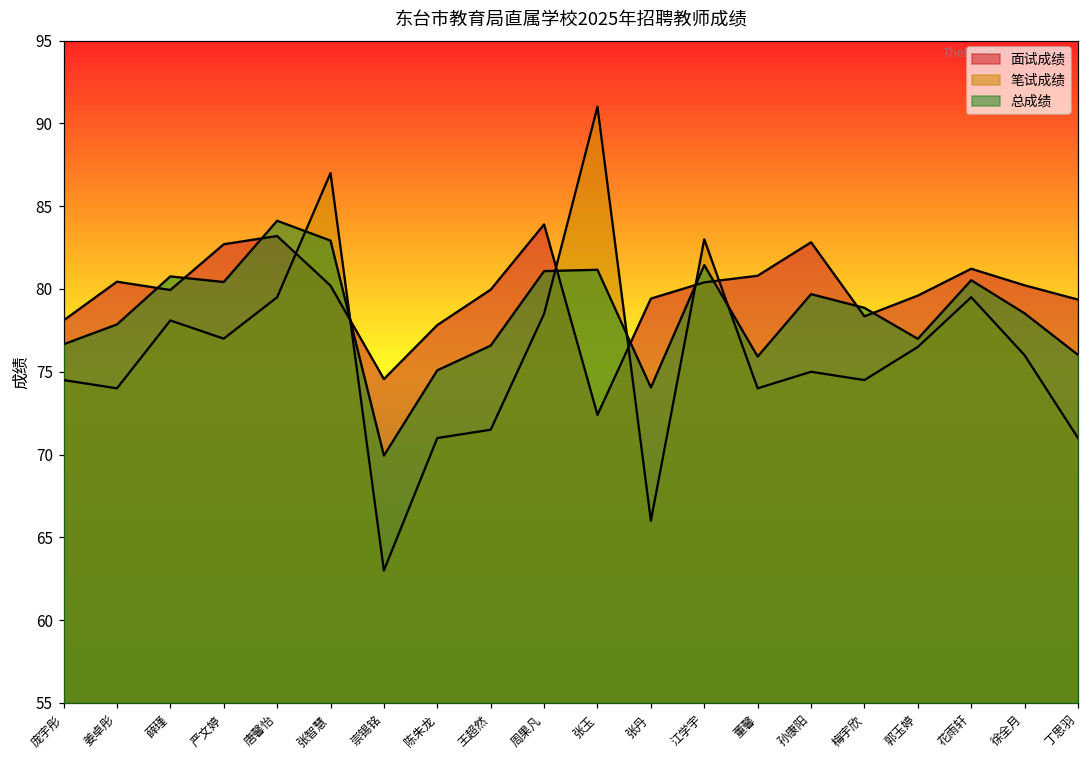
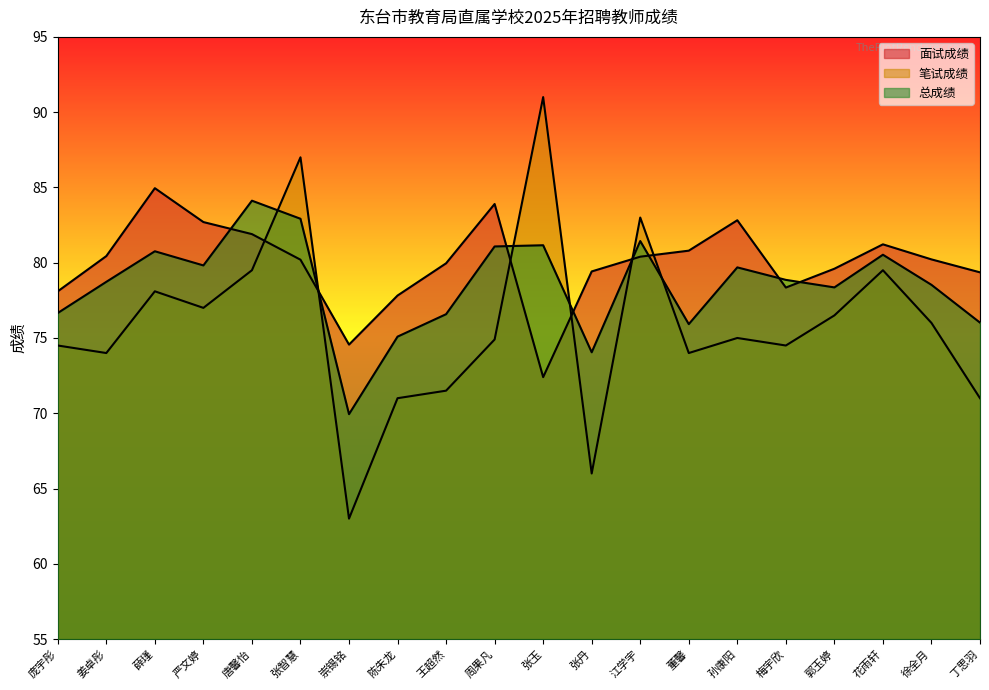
  {
    "面试成绩": {
      "庞宇彤": 78.1,
      "姜卓彤": 80.4,
-     "薛瑾": 79.9,
+     "薛瑾": 85.0,
      "严文婷": 82.7,
-     "唐馨怡": 83.2,
+     "唐馨怡": 81.9,
      "张智慧": 80.2,
      "崇锡铭": 74.6,
      "陈朱龙": 77.8,
      "王超然": 80.0,
      "周果凡": 83.9,
      "张玉": 72.4,
      "张丹": 79.4,
      "江学宇": 80.4,
      "董馨": 80.8,
      "孙康阳": 82.8,
      "梅宇欣": 78.4,
      "郭玉婷": 79.6,
      "花雨轩": 81.2,
      "徐全月": 80.2,
      "丁思羽": 79.4
    },
    "笔试成绩": {
      "庞宇彤": 74.5,
      "姜卓彤": 74.0,
      "薛瑾": 78.1,
      "严文婷": 77.0,
      "唐馨怡": 79.5,
      "张智慧": 87.0,
      "崇锡铭": 63.0,
      "陈朱龙": 71.0,
      "王超然": 71.5,
-     "周果凡": 78.5,
+     "周果凡": 74.9,
      "张玉": 91.0,
      "张丹": 66.0,
      "江学宇": 83.0,
      "董馨": 74.0,
      "孙康阳": 75.0,
      "梅宇欣": 74.5,
      "郭玉婷": 76.5,
      "花雨轩": 79.5,
      "徐全月": 76.0,
      "丁思羽": 71.0
    },
    "总成绩": {
      "庞宇彤": 76.7,
-     "姜卓彤": 77.9,
+     "姜卓彤": 78.7,
      "薛瑾": 80.8,
-     "严文婷": 80.4,
+     "严文婷": 79.8,
      "唐馨怡": 84.1,
      "张智慧": 82.9,
      "崇锡铭": 69.9,
      "陈朱龙": 75.1,
      "王超然": 76.6,
      "周果凡": 81.1,
      "张玉": 81.2,
      "张丹": 74.1,
      "江学宇": 81.4,
      "董馨": 75.9,
      "孙康阳": 79.7,
      "梅宇欣": 78.9,
-     "郭玉婷": 77.0,
+     "郭玉婷": 78.4,
      "花雨轩": 80.5,
      "徐全月": 78.5,
      "丁思羽": 76.0
    }
  }
